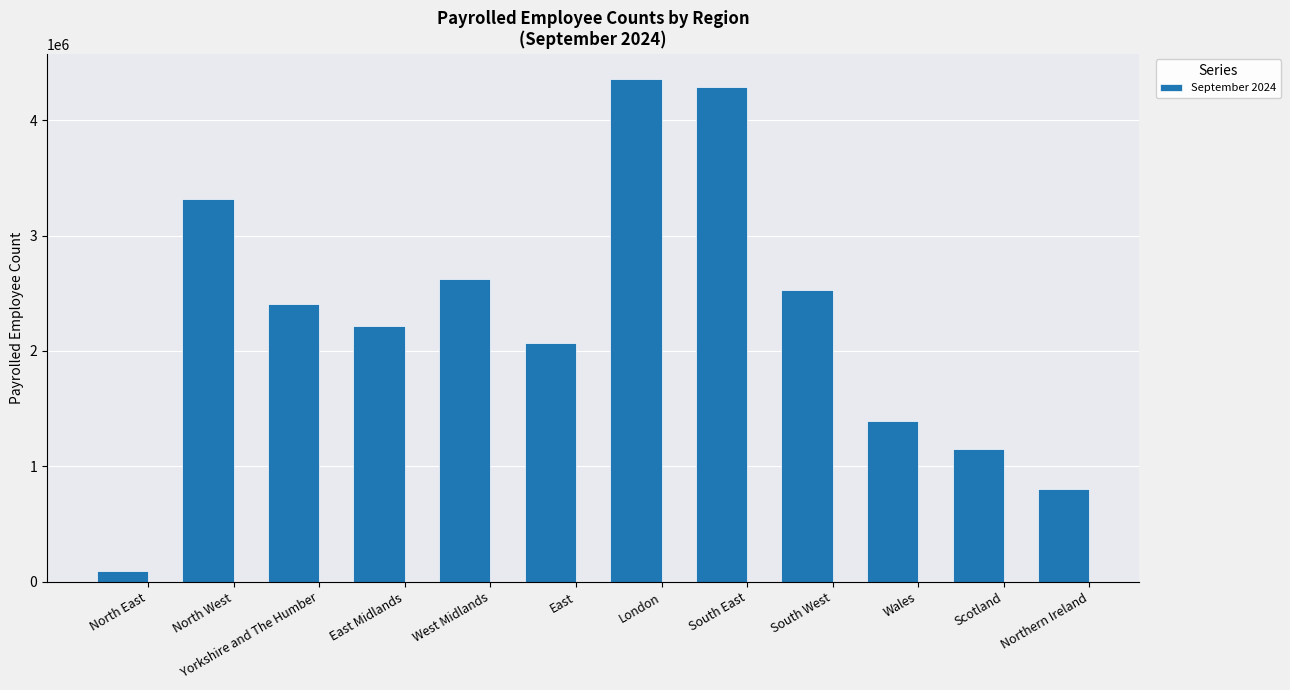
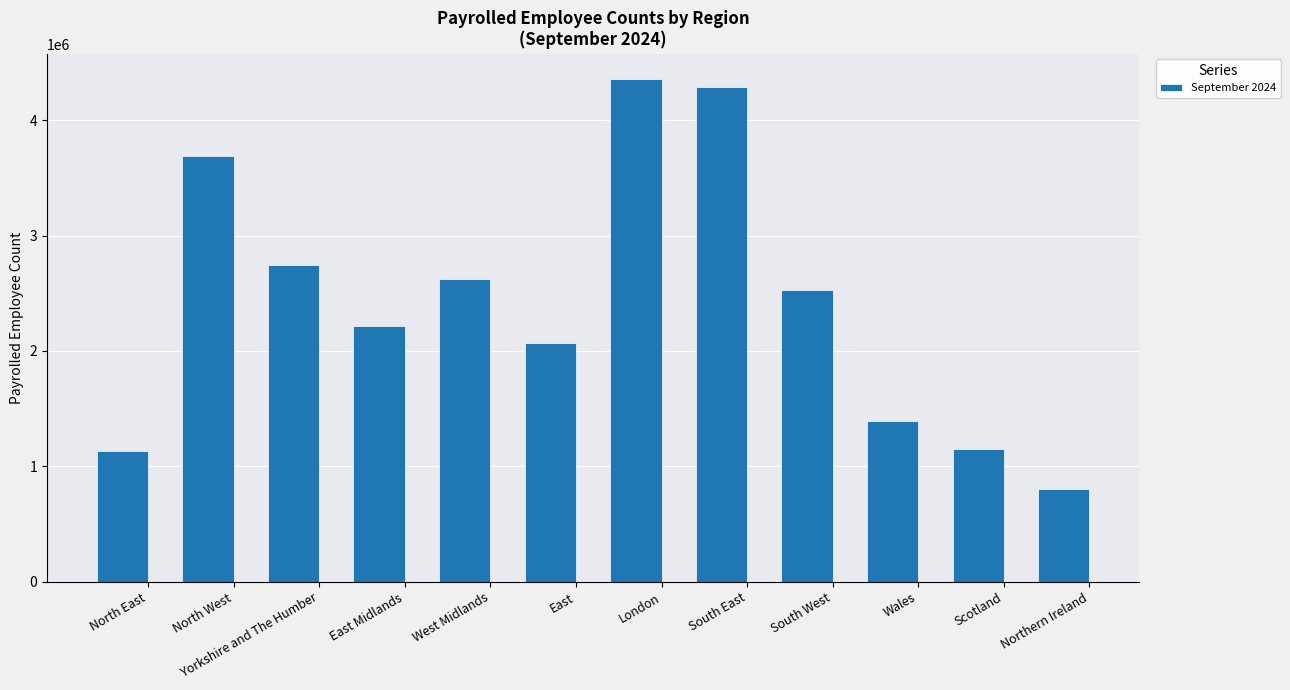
  {
-   "North East": 90000,
-   "North West": 3310000,
-   "Yorkshire and The Humber": 2410000,
+   "North East": 1130000,
+   "North West": 3690000,
+   "Yorkshire and The Humber": 2740000,
    "East Midlands": 2220000,
    "West Midlands": 2620000,
    "East": 2070000,
    "London": 4360000,
    "South East": 4280000,
    "South West": 2520000,
    "Wales": 1390000,
    "Scotland": 1150000,
    "Northern Ireland": 810000
  }
